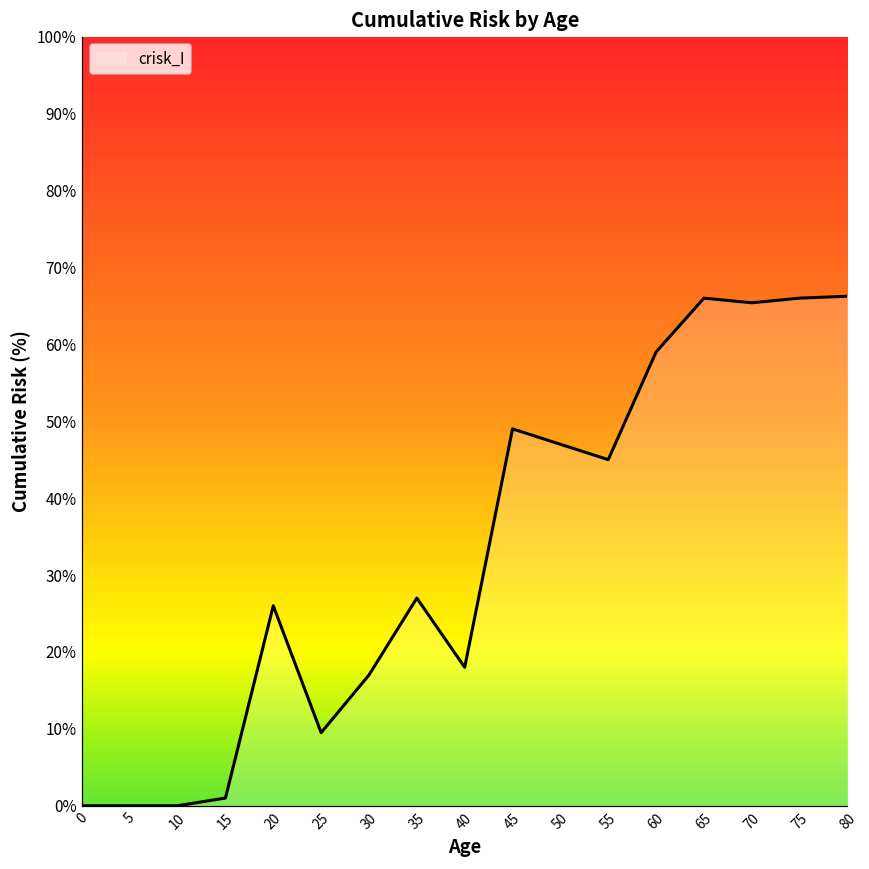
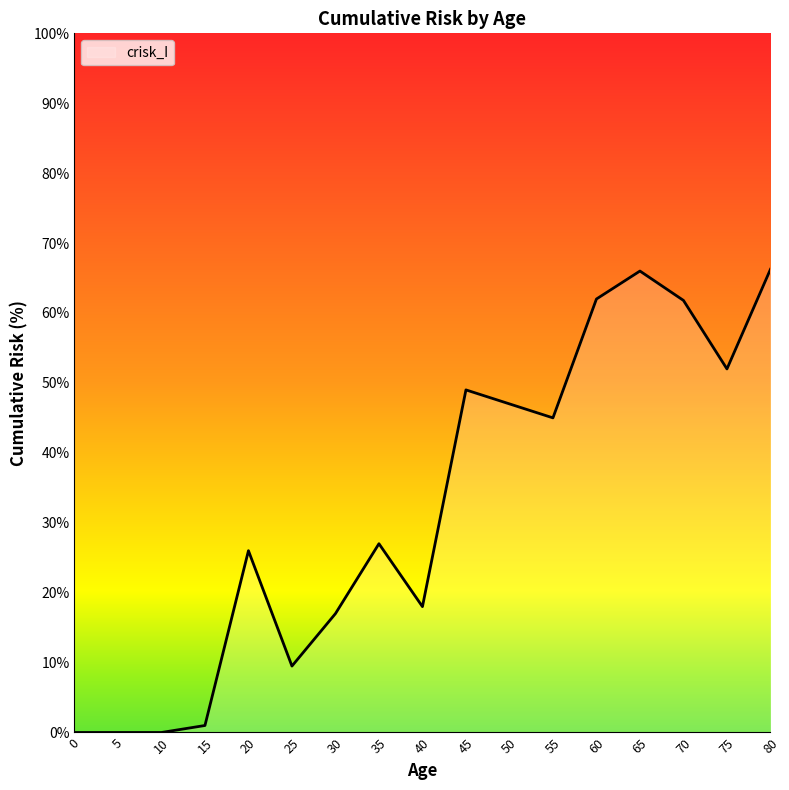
  {
    "0": "0%",
    "5": "0%",
    "10": "0%",
    "15": "1%",
    "20": "26%",
    "25": "10%",
    "30": "17%",
    "35": "27%",
    "40": "18%",
    "45": "49%",
    "50": "47%",
    "55": "45%",
-   "60": "59%",
+   "60": "62%",
    "65": "66%",
-   "70": "65%",
-   "75": "66%",
+   "70": "62%",
+   "75": "52%",
    "80": "66%"
  }
